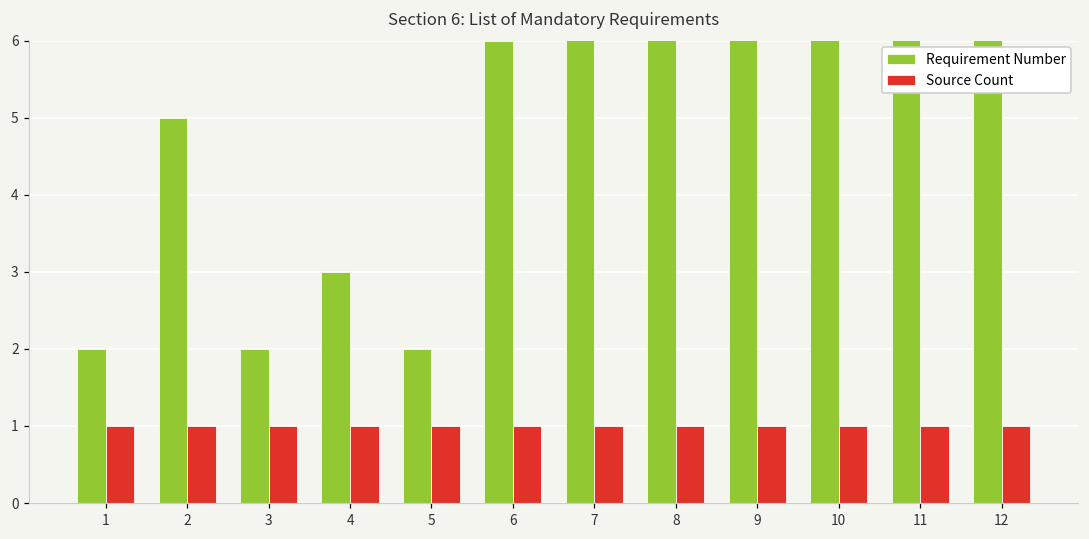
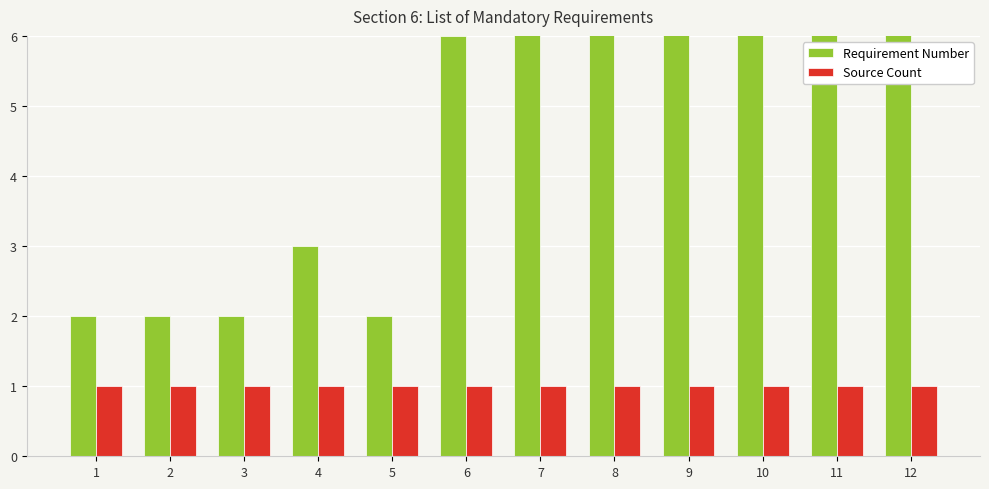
  {
    "Requirement Number": {
      "1": 2,
-     "2": 5,
+     "2": 2,
      "3": 2,
      "4": 3,
      "5": 2,
      "6": 6
    },
    "Source Count": {
      "1": 1,
      "2": 1,
      "3": 1,
      "4": 1,
      "5": 1,
      "6": 1,
      "7": 1,
      "8": 1,
      "9": 1,
      "10": 1,
      "11": 1,
      "12": 1
    }
  }
